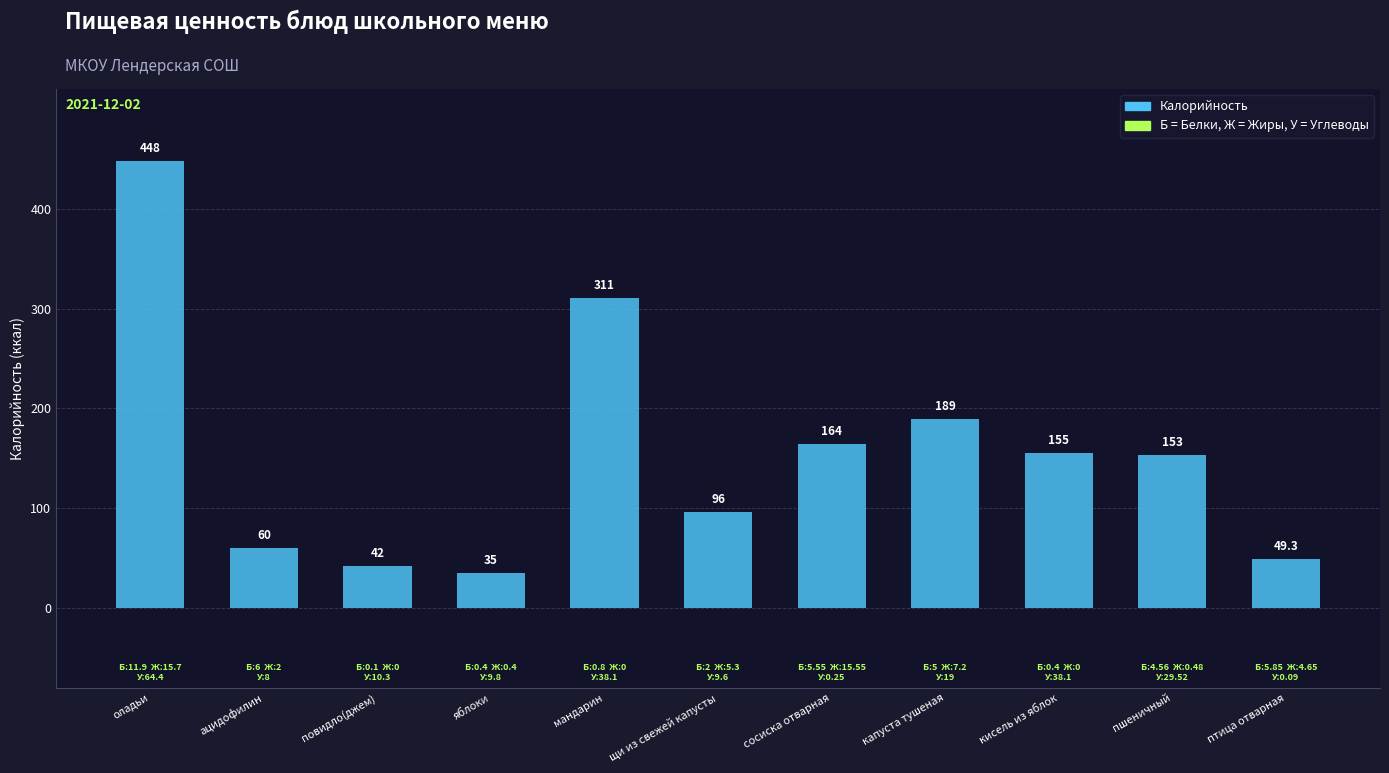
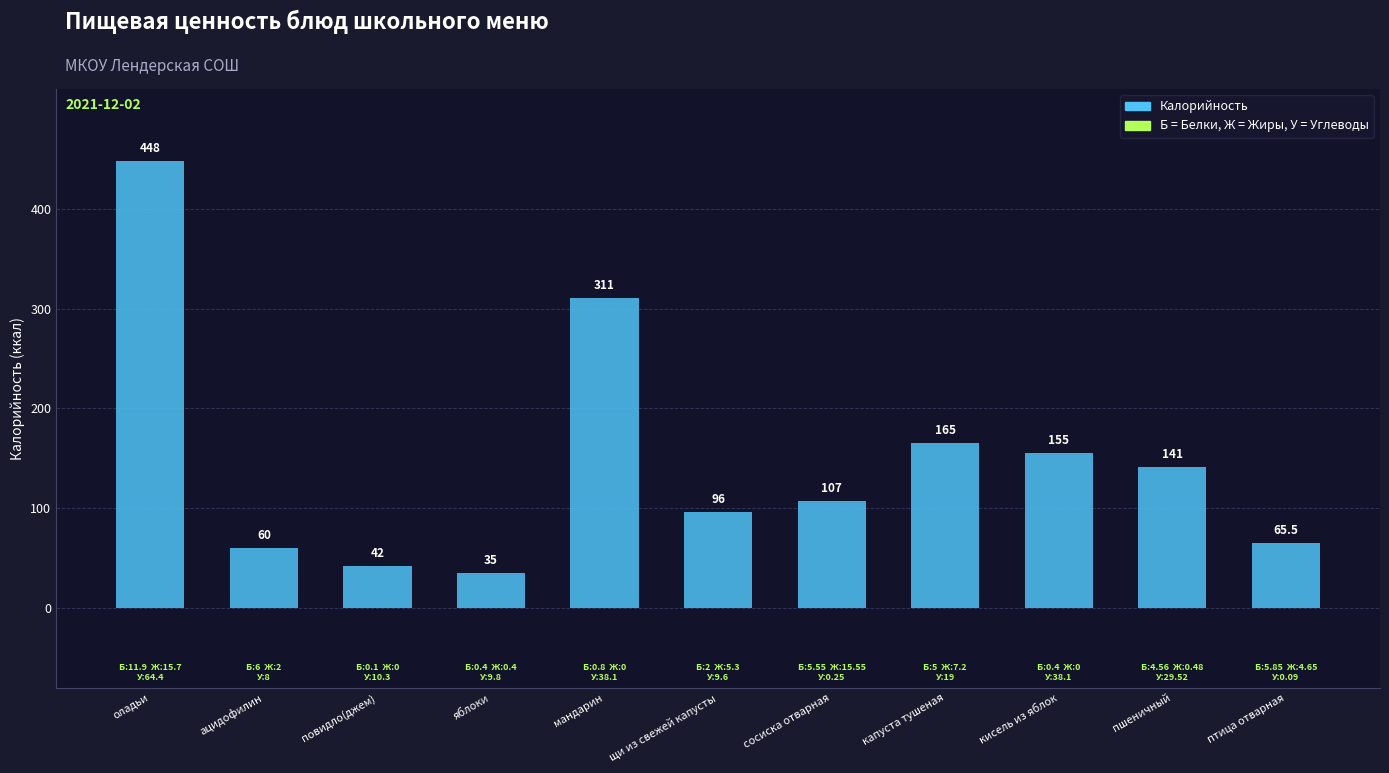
  {
    "оладьи": 448,
    "ацидофилин": 60,
    "повидло(джем)": 42,
    "яблоки": 35,
    "мандарин": 311,
    "щи из свежей капусты": 96,
-   "сосиска отварная": 164,
-   "капуста тушеная": 189,
+   "сосиска отварная": 107,
+   "капуста тушеная": 165,
    "кисель из яблок": 155,
-   "пшеничный": 153,
-   "птица отварная": 49.3
+   "пшеничный": 141,
+   "птица отварная": 65.5
  }
